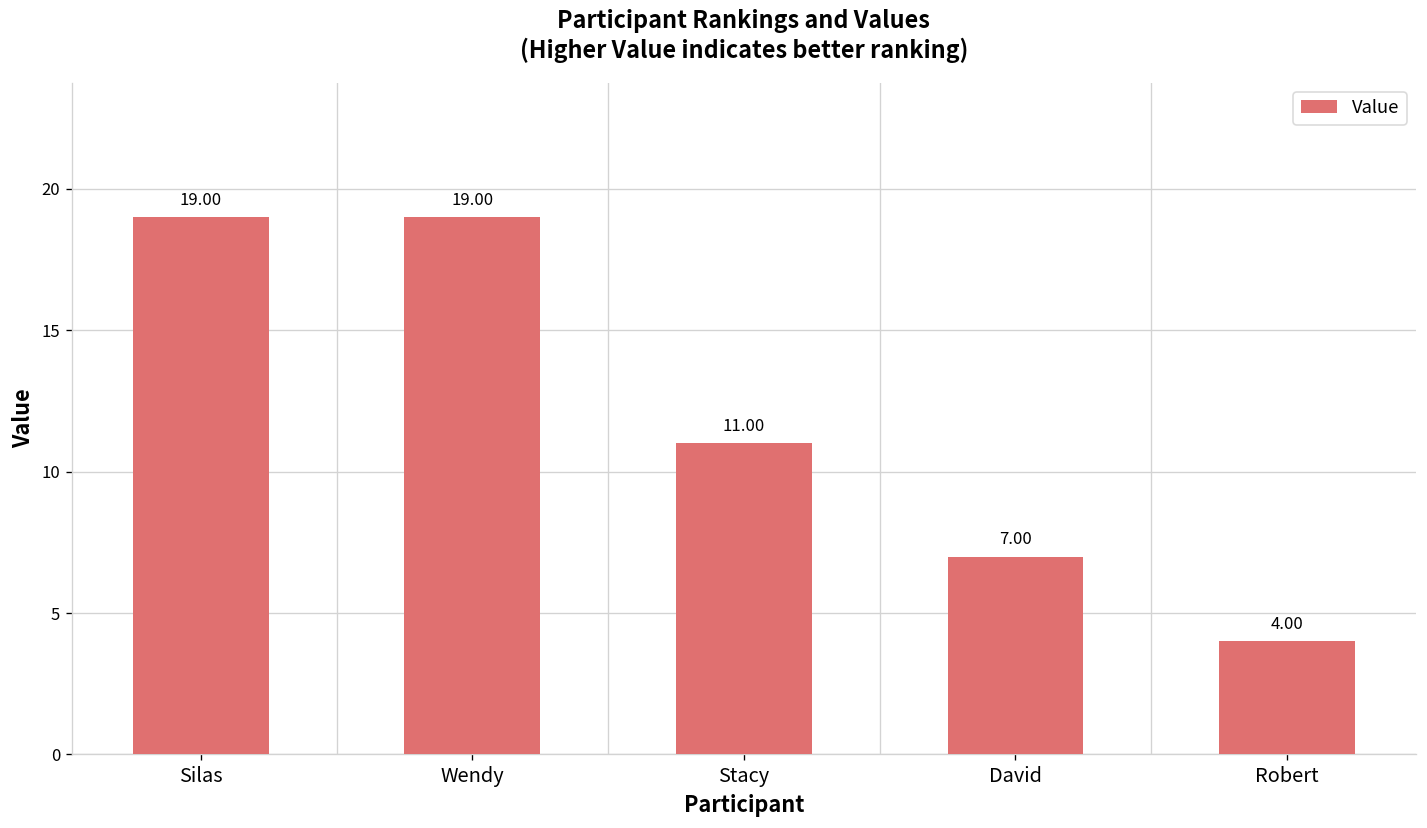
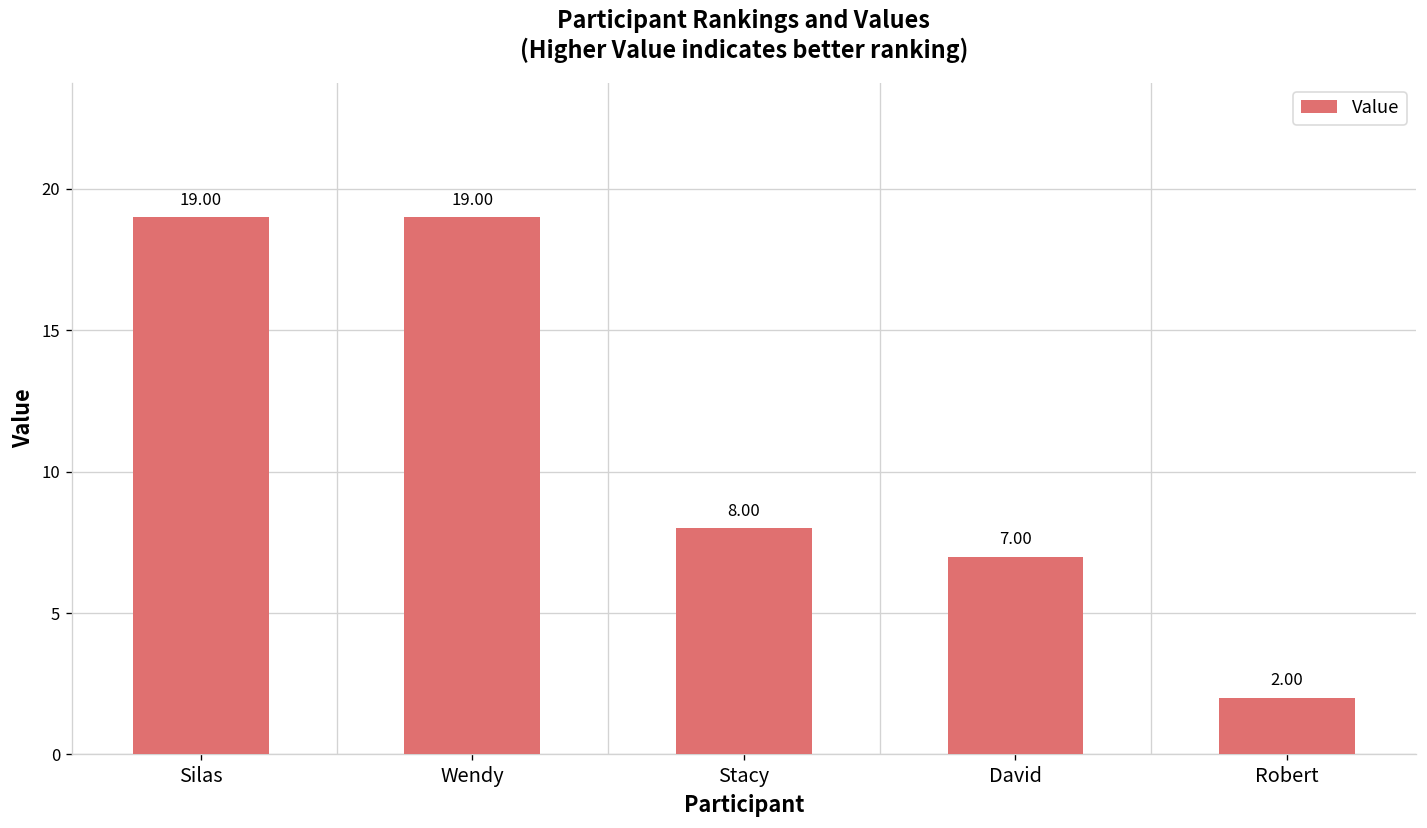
  {
    "Silas": 19.00,
    "Wendy": 19.00,
-   "Stacy": 11.00,
+   "Stacy": 8.00,
    "David": 7.00,
-   "Robert": 4.00
+   "Robert": 2.00
  }
